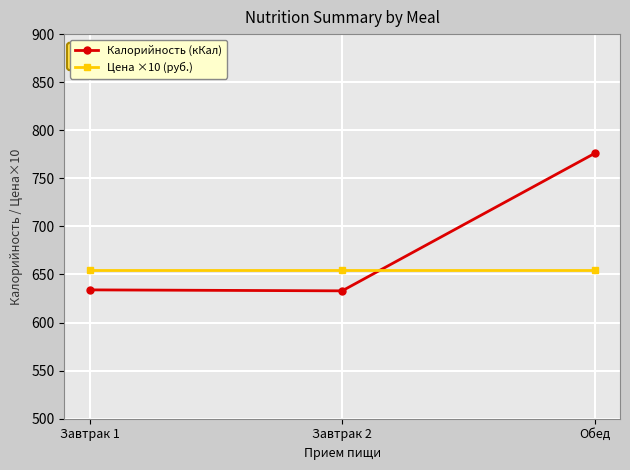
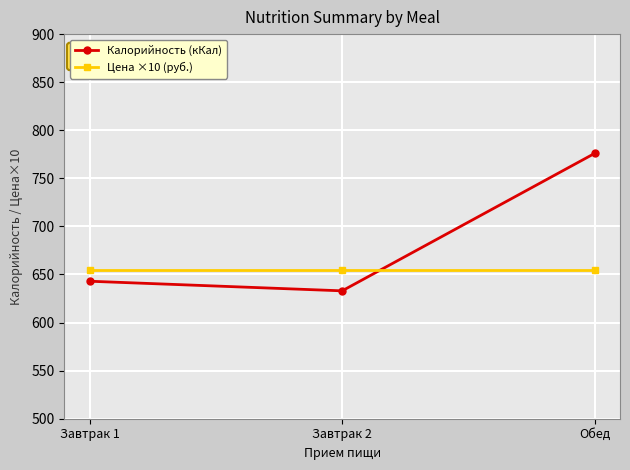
  {
    "Калорийность (кКал)": {
-     "Завтрак 1": 630,
+     "Завтрак 1": 640,
      "Завтрак 2": 630,
      "Обед": 780
    },
    "Цена ×10 (руб.)": {
      "Завтрак 1": 650,
      "Завтрак 2": 650,
      "Обед": 650
    }
  }
